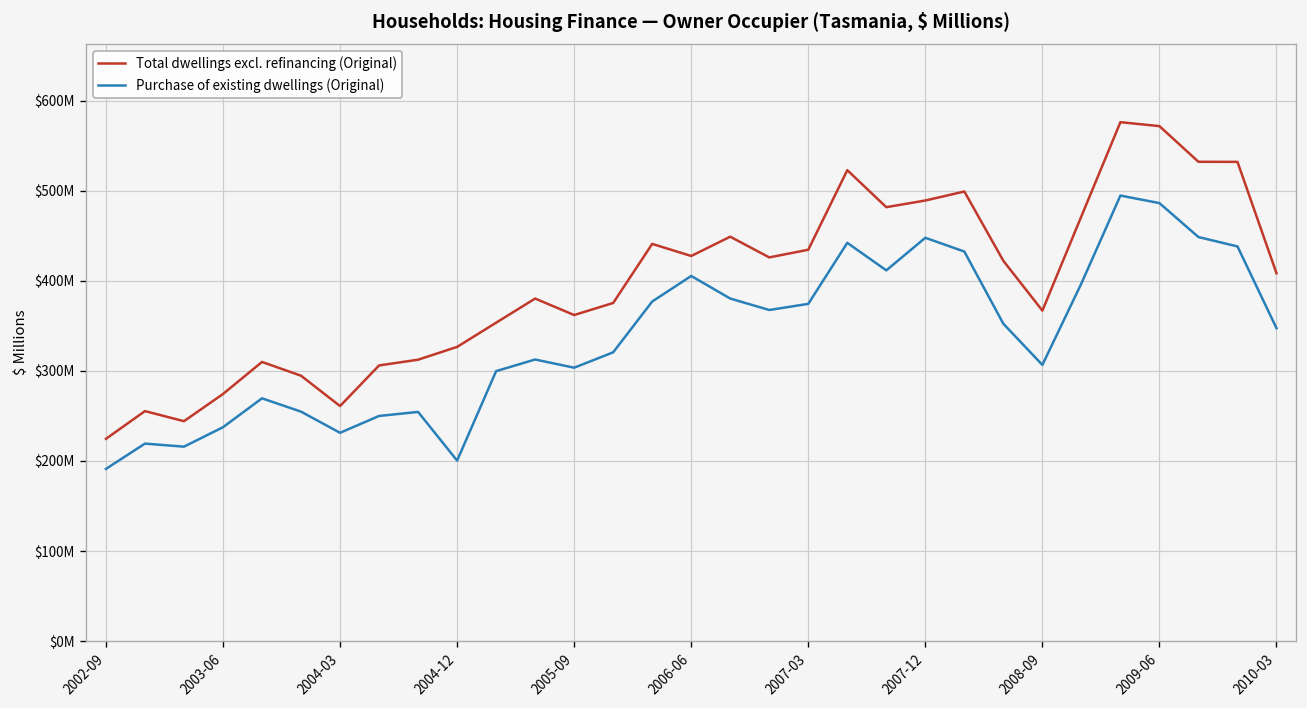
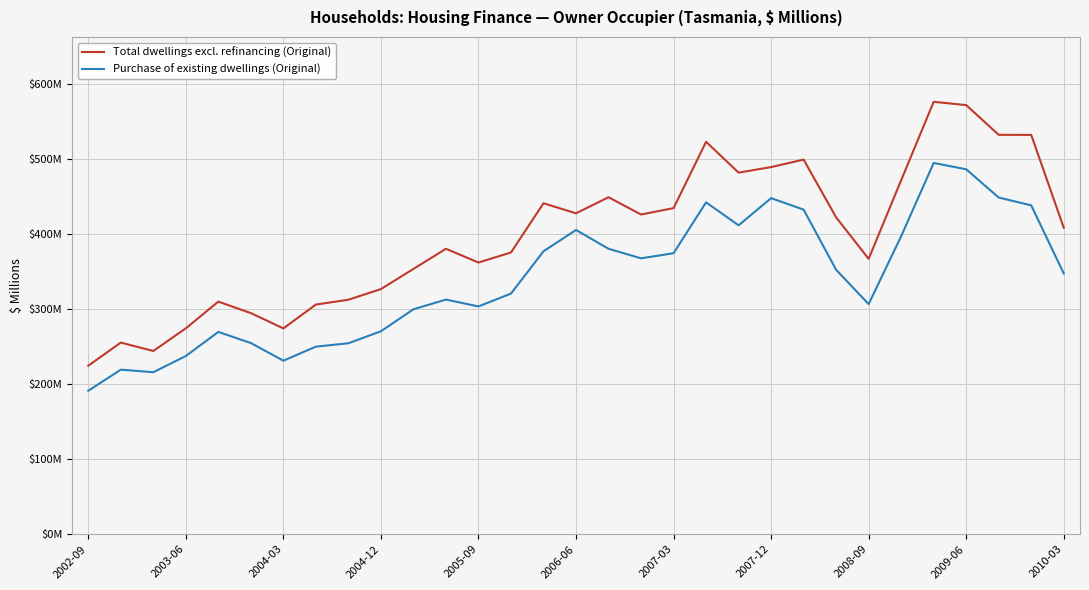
  {
    "Total dwellings excl. refinancing (Original)": {
      "2002-09": "$220000000",
      "2003-06": "$270000000",
-     "2004-03": "$260000000",
+     "2004-03": "$270000000",
      "2004-12": "$330000000",
      "2005-09": "$360000000",
      "2006-06": "$430000000",
      "2007-03": "$430000000",
      "2007-12": "$490000000",
      "2008-09": "$370000000",
      "2009-06": "$570000000",
      "2010-03": "$410000000"
    },
    "Purchase of existing dwellings (Original)": {
      "2002-09": "$190000000",
      "2003-06": "$240000000",
      "2004-03": "$230000000",
-     "2004-12": "$200000000",
+     "2004-12": "$270000000",
      "2005-09": "$300000000",
      "2006-06": "$410000000",
      "2007-03": "$370000000",
      "2007-12": "$450000000",
      "2008-09": "$310000000",
      "2009-06": "$490000000",
      "2010-03": "$350000000"
    }
  }
